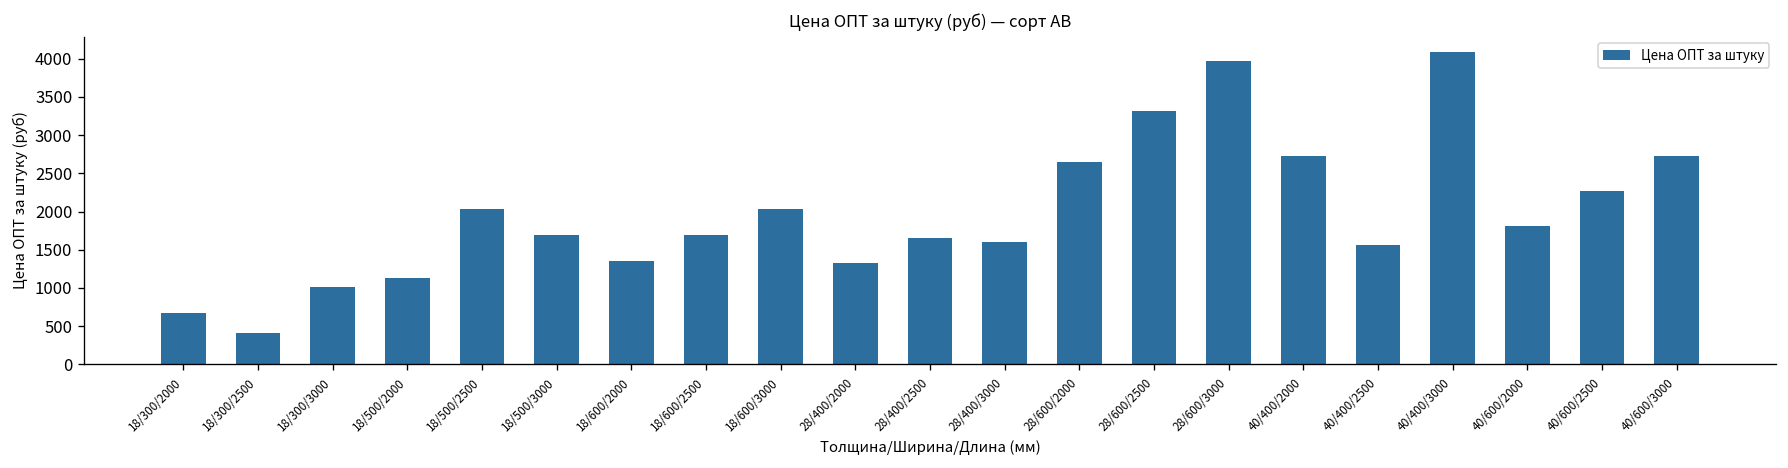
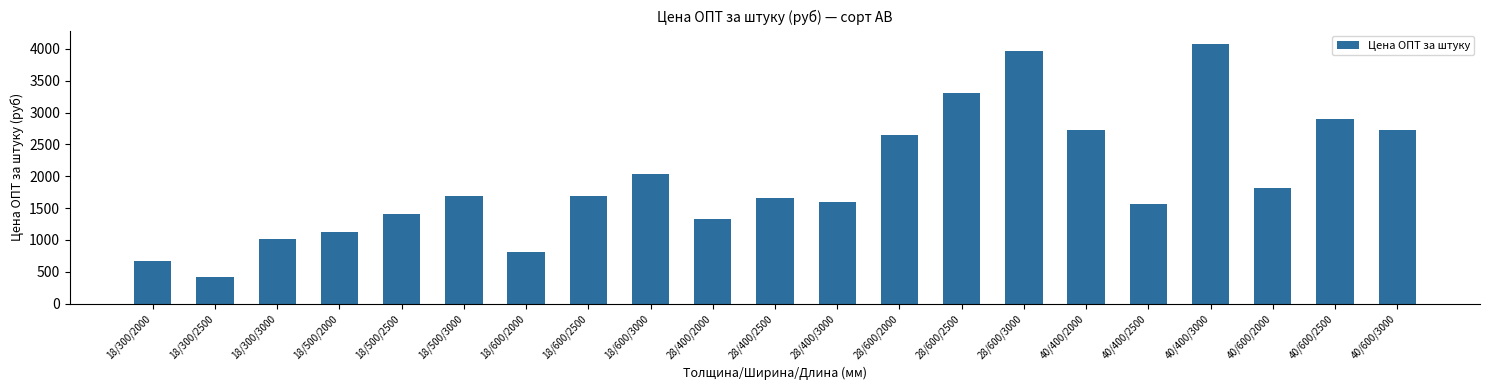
  {
    "18/300/2000": 700,
    "18/300/2500": 400,
    "18/300/3000": 1000,
    "18/500/2000": 1100,
-   "18/500/2500": 2000,
+   "18/500/2500": 1400,
    "18/500/3000": 1700,
-   "18/600/2000": 1400,
+   "18/600/2000": 800,
    "18/600/2500": 1700,
    "18/600/3000": 2000,
    "28/400/2000": 1300,
    "28/400/2500": 1700,
    "28/400/3000": 1600,
    "28/600/2000": 2600,
    "28/600/2500": 3300,
    "28/600/3000": 4000,
    "40/400/2000": 2700,
    "40/400/2500": 1600,
    "40/400/3000": 4100,
    "40/600/2000": 1800,
-   "40/600/2500": 2300,
+   "40/600/2500": 2900,
    "40/600/3000": 2700
  }
